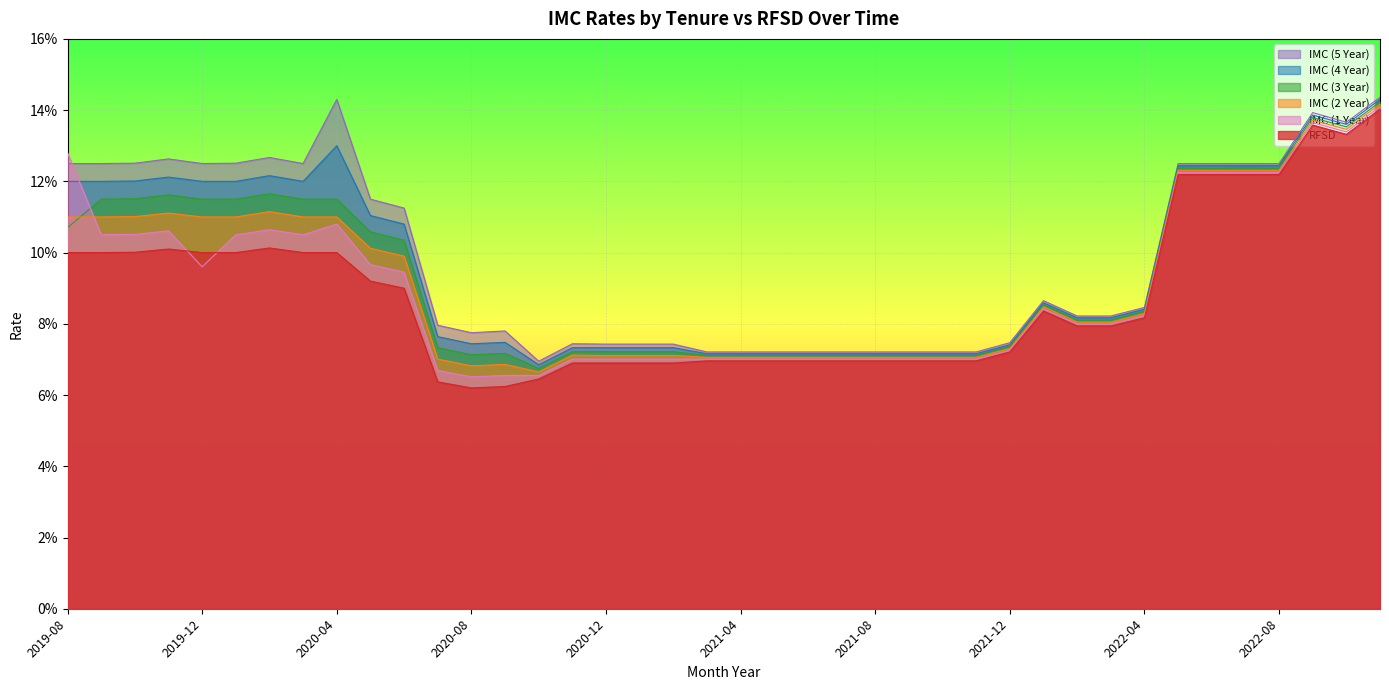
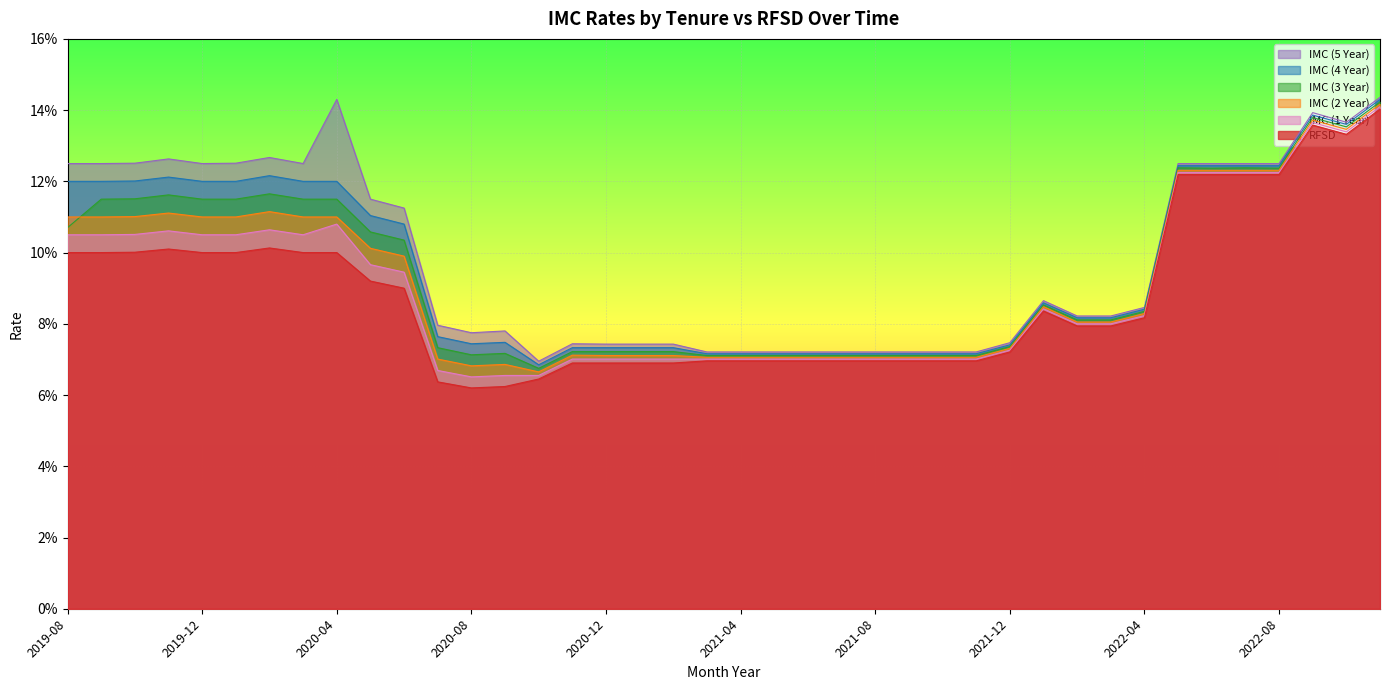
  {
    "IMC (5 Year)": {
      "2019-08": "12.5%",
      "2019-12": "12.5%",
      "2020-04": "14.3%",
      "2020-08": "7.8%",
      "2020-12": "7.4%"
    },
    "IMC (4 Year)": {
      "2019-08": "12.0%",
      "2019-12": "12.0%",
-     "2020-04": "13.0%",
+     "2020-04": "12.0%",
      "2020-08": "7.4%",
      "2020-12": "7.3%"
    },
    "IMC (3 Year)": {
      "2019-08": "10.7%",
      "2019-12": "11.5%",
      "2020-04": "11.5%",
      "2020-08": "7.1%",
      "2020-12": "7.2%"
    },
    "IMC (2 Year)": {
      "2019-08": "11.0%",
      "2019-12": "11.0%",
      "2020-04": "11.0%",
      "2020-08": "6.8%",
      "2020-12": "7.1%"
    },
    "IMC (1 Year)": {
-     "2019-08": "12.8%",
-     "2019-12": "9.6%",
+     "2019-08": "10.5%",
+     "2019-12": "10.5%",
      "2020-04": "10.8%",
      "2020-08": "6.5%",
      "2020-12": "7.0%"
    },
    "RFSD": {
      "2019-08": "10.0%",
      "2019-12": "10.0%",
      "2020-04": "10.0%",
      "2020-08": "6.2%",
      "2020-12": "6.9%"
    }
  }
